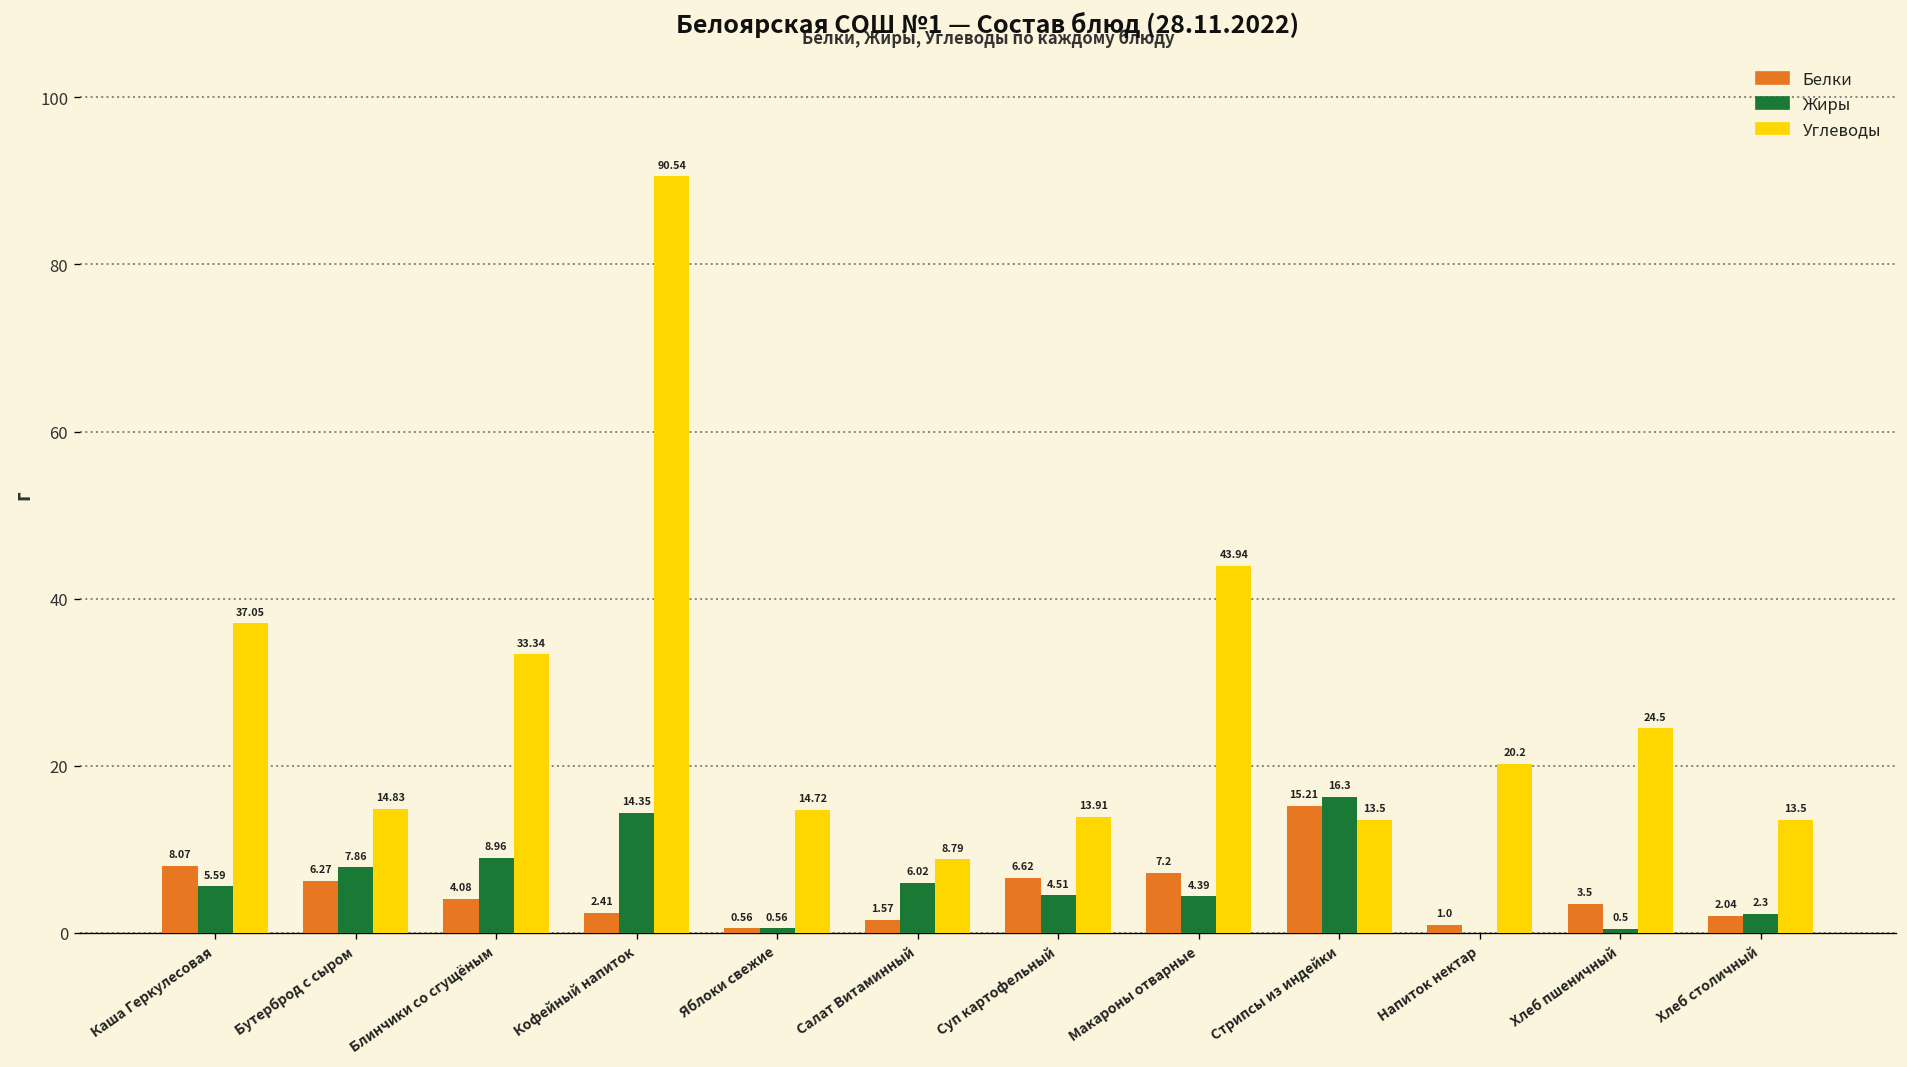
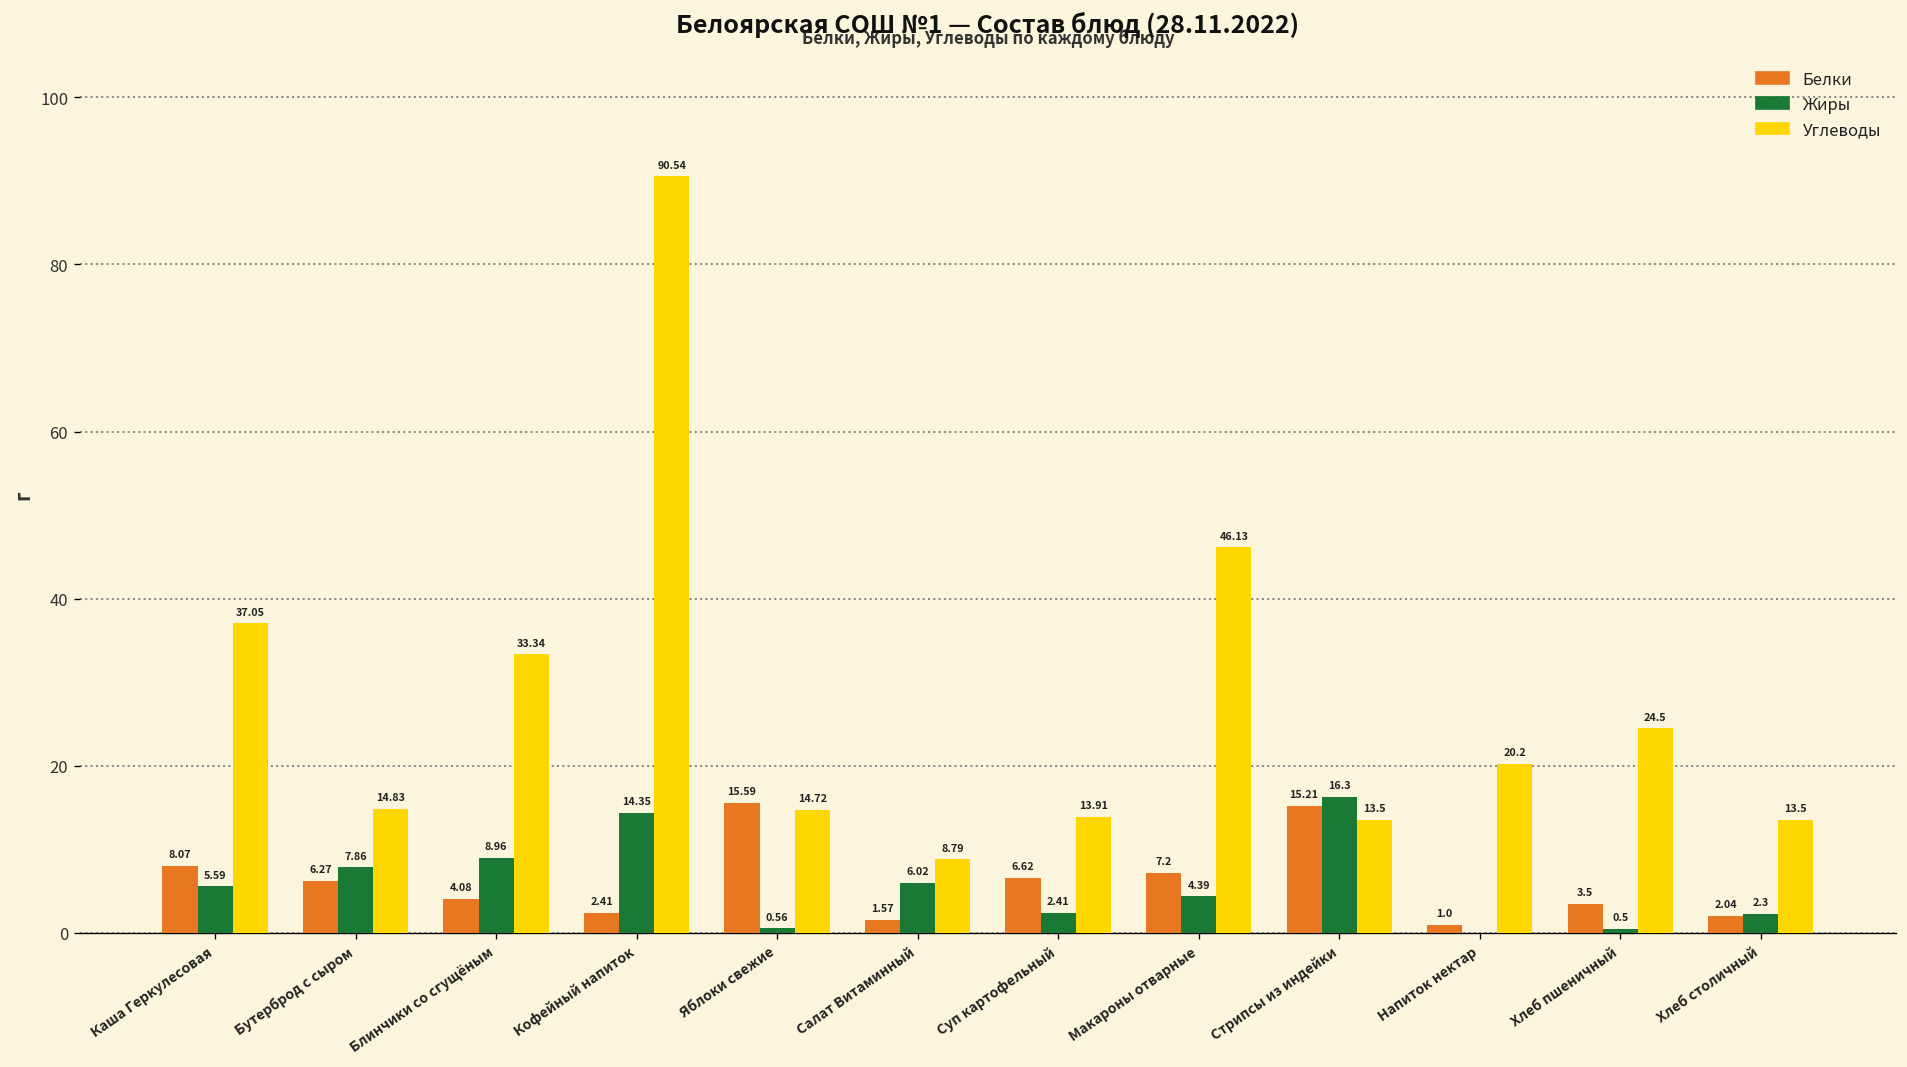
  {
    "Белки": {
      "Каша Геркулесовая": 8.07,
      "Бутерброд с сыром": 6.27,
      "Блинчики со сгущёным": 4.08,
      "Кофейный напиток": 2.41,
-     "Яблоки свежие": 0.56,
+     "Яблоки свежие": 15.59,
      "Салат Витаминный": 1.57,
      "Суп картофельный": 6.62,
      "Макароны отварные": 7.2,
      "Стрипсы из индейки": 15.21,
      "Напиток нектар": 1.0,
      "Хлеб пшеничный": 3.5,
      "Хлеб столичный": 2.04
    },
    "Жиры": {
      "Каша Геркулесовая": 5.59,
      "Бутерброд с сыром": 7.86,
      "Блинчики со сгущёным": 8.96,
      "Кофейный напиток": 14.35,
      "Яблоки свежие": 0.56,
      "Салат Витаминный": 6.02,
-     "Суп картофельный": 4.51,
+     "Суп картофельный": 2.41,
      "Макароны отварные": 4.39,
      "Стрипсы из индейки": 16.3,
      "Хлеб пшеничный": 0.5,
      "Хлеб столичный": 2.3
    },
    "Углеводы": {
      "Каша Геркулесовая": 37.05,
      "Бутерброд с сыром": 14.83,
      "Блинчики со сгущёным": 33.34,
      "Кофейный напиток": 90.54,
      "Яблоки свежие": 14.72,
      "Салат Витаминный": 8.79,
      "Суп картофельный": 13.91,
-     "Макароны отварные": 43.94,
+     "Макароны отварные": 46.13,
      "Стрипсы из индейки": 13.5,
      "Напиток нектар": 20.2,
      "Хлеб пшеничный": 24.5,
      "Хлеб столичный": 13.5
    }
  }
